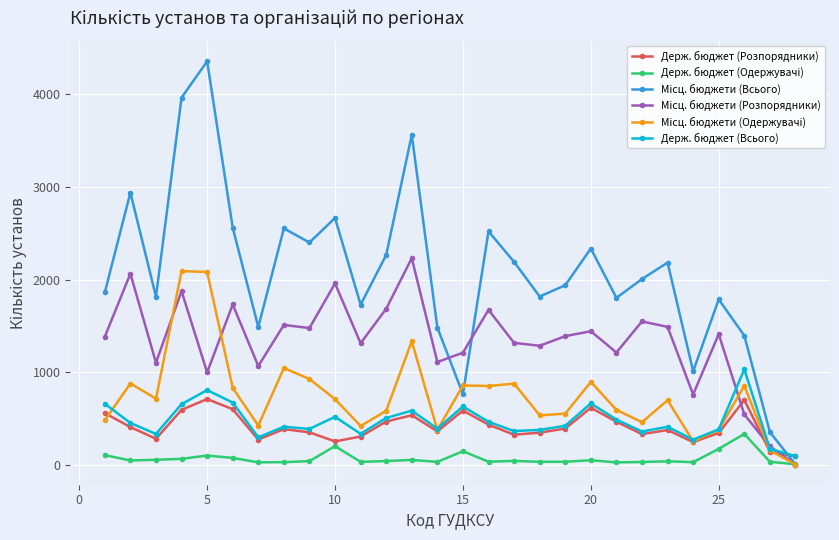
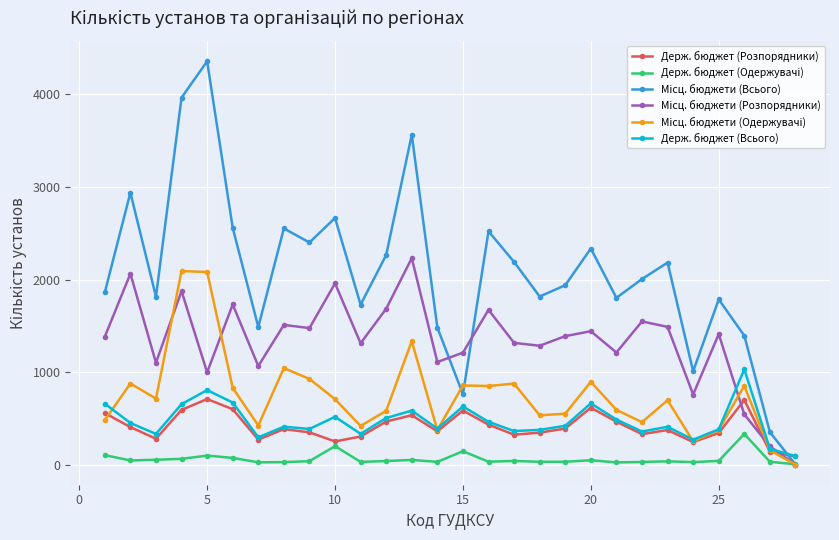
  {
    "Держ. бюджет (Розпорядники)": {
      "5": 700,
      "10": 300,
      "15": 600,
      "20": 600,
      "25": 300
    },
    "Держ. бюджет (Одержувачі)": {
      "5": 100,
      "10": 200,
      "15": 100,
      "20": 0,
-     "25": 200
+     "25": 0
    },
    "Місц. бюджети (Всього)": {
      "5": 4400,
      "10": 2700,
      "15": 800,
      "20": 2300,
      "25": 1800
    },
    "Місц. бюджети (Розпорядники)": {
      "5": 1000,
      "10": 2000,
      "15": 1200,
      "20": 1400,
      "25": 1400
    },
    "Місц. бюджети (Одержувачі)": {
      "5": 2100,
      "10": 700,
      "15": 900,
      "20": 900
    },
    "Держ. бюджет (Всього)": {
      "5": 800,
      "10": 500,
      "15": 600,
      "20": 700
    }
  }
